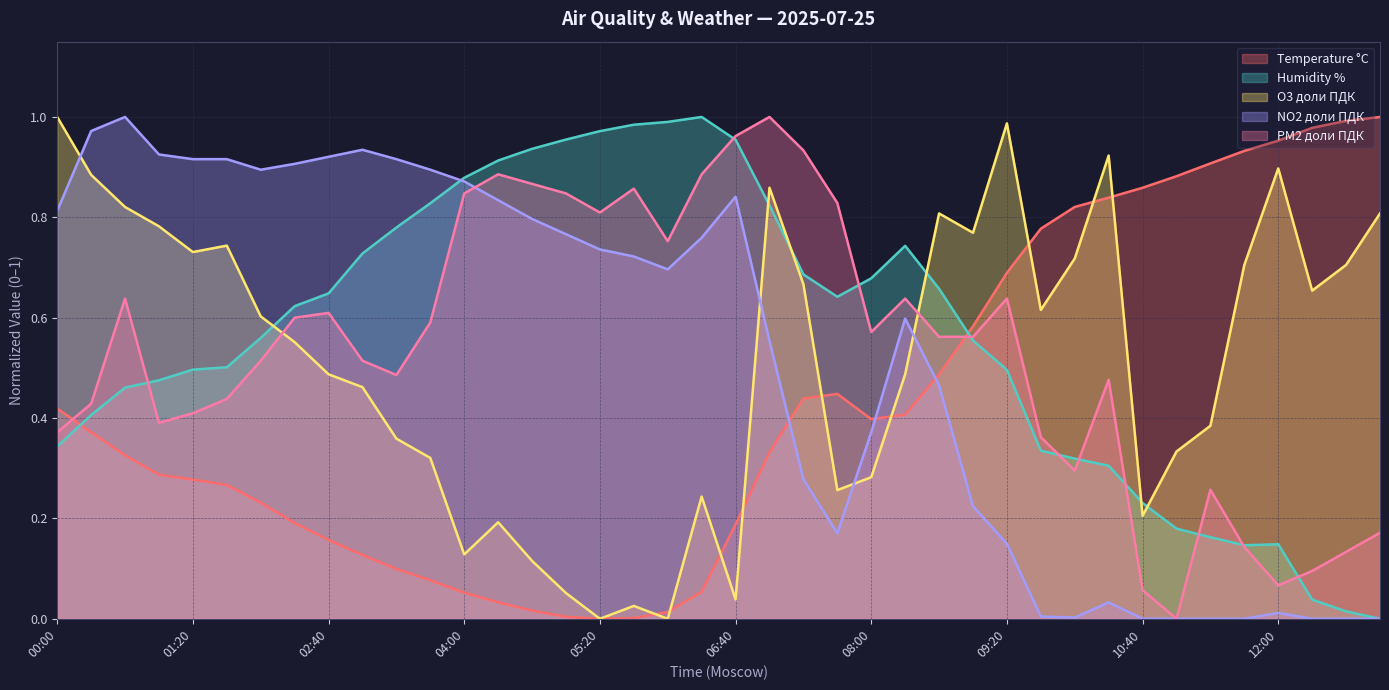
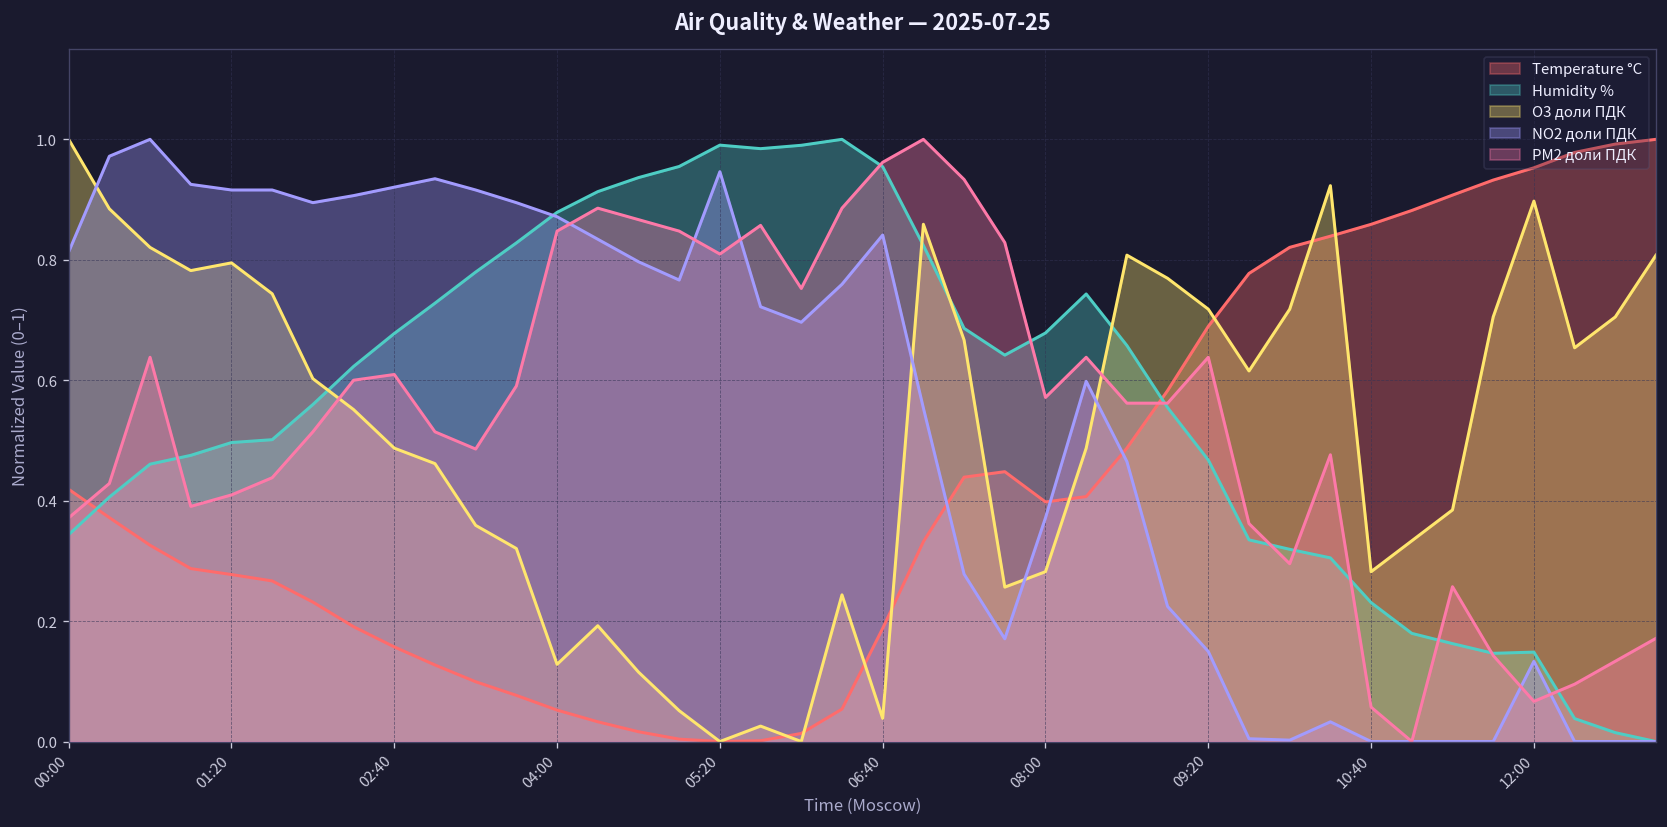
  {
    "Humidity %": {
      "00:00": 0.34,
      "01:20": 0.50,
-     "02:40": 0.65,
+     "02:40": 0.68,
      "04:00": 0.88,
-     "05:20": 0.97,
+     "05:20": 0.99,
      "06:40": 0.95,
      "08:00": 0.68,
-     "09:20": 0.50,
+     "09:20": 0.47,
      "10:40": 0.23,
      "12:00": 0.15
    },
    "O3 доли ПДК": {
      "00:00": 1.00,
-     "01:20": 0.73,
+     "01:20": 0.79,
      "02:40": 0.49,
      "04:00": 0.13,
      "06:40": 0.04,
      "08:00": 0.28,
-     "09:20": 0.99,
-     "10:40": 0.21,
+     "09:20": 0.72,
+     "10:40": 0.28,
      "12:00": 0.90
    },
    "NO2 доли ПДК": {
      "00:00": 0.81,
      "01:20": 0.92,
      "02:40": 0.92,
      "04:00": 0.87,
-     "05:20": 0.74,
+     "05:20": 0.95,
      "06:40": 0.84,
      "08:00": 0.37,
      "09:20": 0.15,
      "10:40": 0.00,
-     "12:00": 0.01
+     "12:00": 0.13
    }
  }
